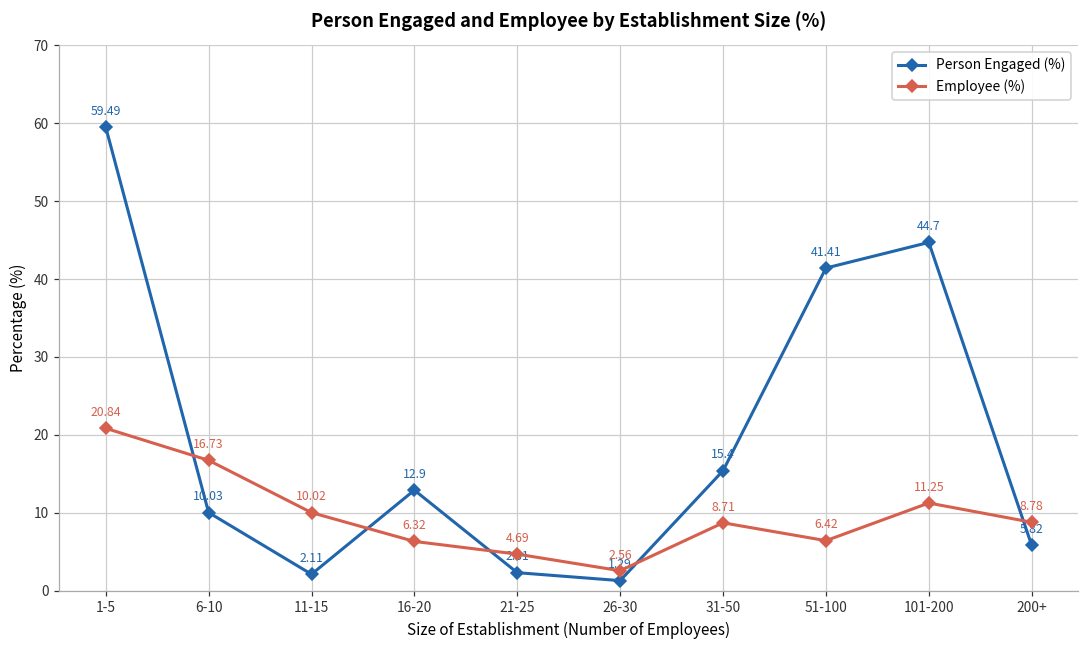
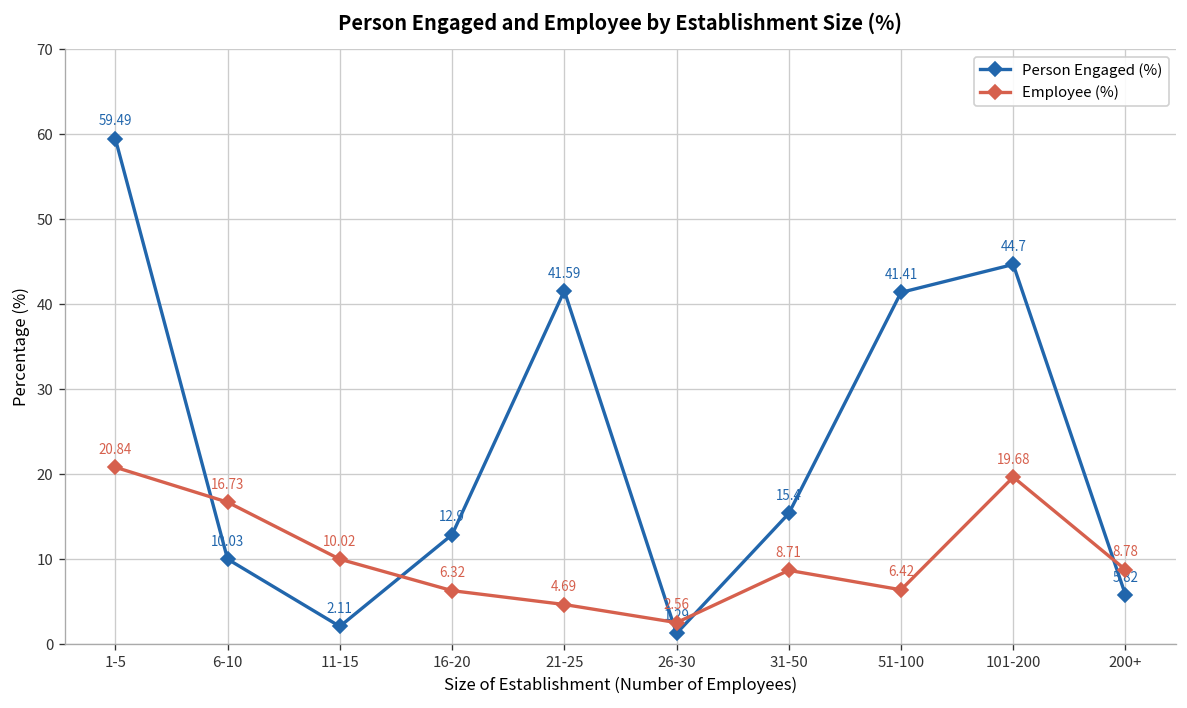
  {
    "Person Engaged (%)": {
      "1-5": 59.49,
      "6-10": 10.03,
      "11-15": 2.11,
      "16-20": 12.9,
-     "21-25": 2.31,
+     "21-25": 41.59,
      "31-50": 15.4,
      "51-100": 41.41,
      "101-200": 44.7
    },
    "Employee (%)": {
      "1-5": 20.84,
      "6-10": 16.73,
      "11-15": 10.02,
      "16-20": 6.32,
      "21-25": 4.69,
      "26-30": 2.56,
      "31-50": 8.71,
      "51-100": 6.42,
-     "101-200": 11.25,
+     "101-200": 19.68,
      "200+": 8.78
    }
  }
